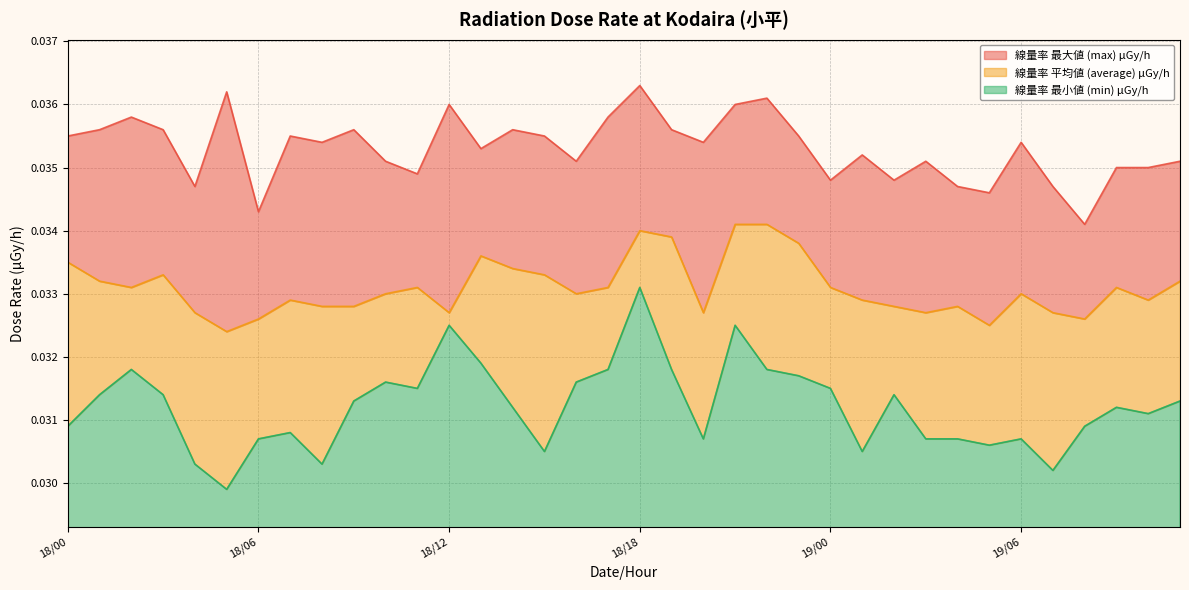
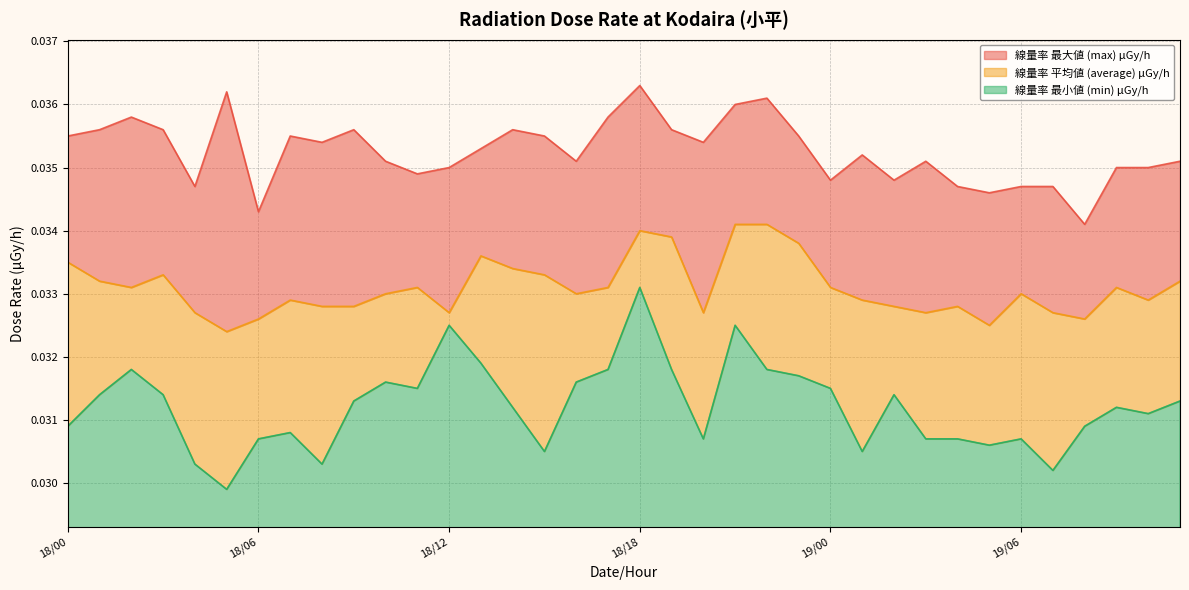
  {
    "線量率 最大値 (max) μGy/h": {
      "18/00": 0.0355,
      "18/06": 0.0343,
-     "18/12": 0.036,
+     "18/12": 0.035,
      "18/18": 0.0363,
      "19/00": 0.0348,
-     "19/06": 0.0354
+     "19/06": 0.0347
    },
    "線量率 平均値 (average) μGy/h": {
      "18/00": 0.0335,
      "18/06": 0.0326,
      "18/12": 0.0327,
      "18/18": 0.0340,
      "19/00": 0.0331,
      "19/06": 0.0330
    },
    "線量率 最小値 (min) μGy/h": {
      "18/00": 0.0309,
      "18/06": 0.0307,
      "18/12": 0.0325,
      "18/18": 0.0331,
      "19/00": 0.0315,
      "19/06": 0.0307
    }
  }
